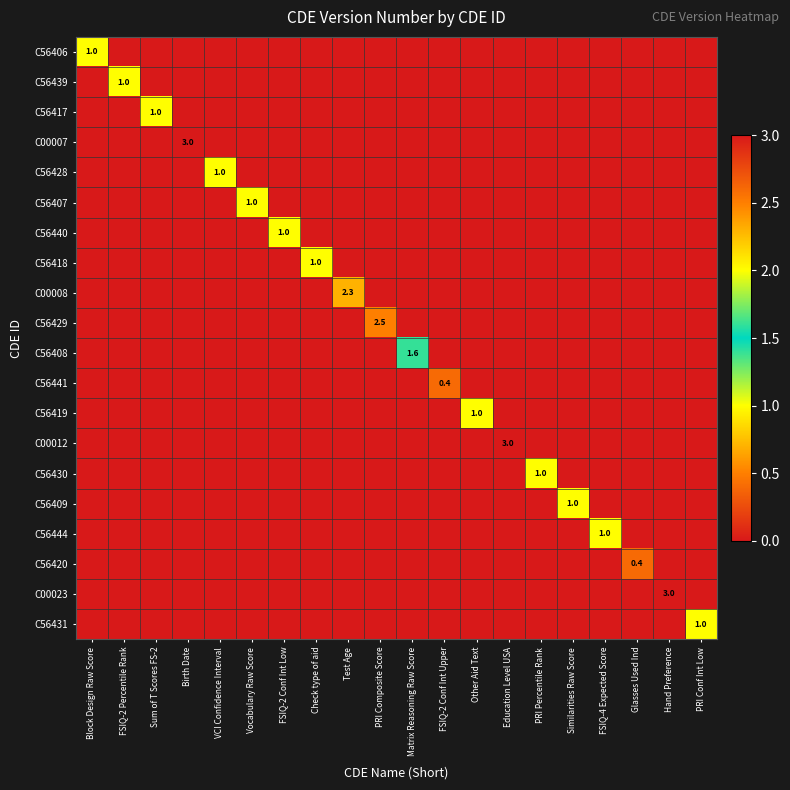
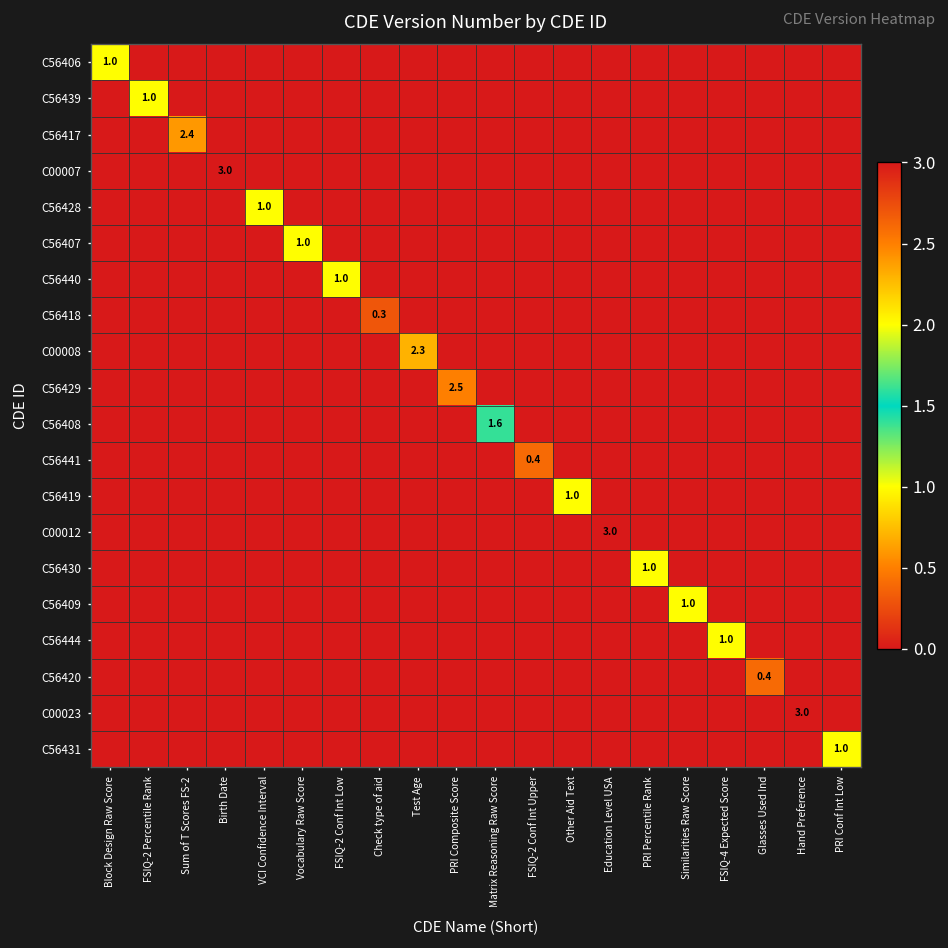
  {
    "C56406": {
      "Block Design Raw Score": 1.0
    },
    "C56439": {
      "FSIQ-2 Percentile Rank": 1.0
    },
    "C56417": {
-     "Sum of T Scores FS-2": 1.0
+     "Sum of T Scores FS-2": 2.4
    },
    "C00007": {
      "Birth Date": 3.0
    },
    "C56428": {
      "VCI Confidence Interval": 1.0
    },
    "C56407": {
      "Vocabulary Raw Score": 1.0
    },
    "C56440": {
      "FSIQ-2 Conf Int Low": 1.0
    },
    "C56418": {
-     "Check type of aid": 1.0
+     "Check type of aid": 0.3
    },
    "C00008": {
      "Test Age": 2.3
    },
    "C56429": {
      "PRI Composite Score": 2.5
    },
    "C56408": {
      "Matrix Reasoning Raw Score": 1.6
    },
    "C56441": {
      "FSIQ-2 Conf Int Upper": 0.4
    },
    "C56419": {
      "Other Aid Text": 1.0
    },
    "C00012": {
      "Education Level USA": 3.0
    },
    "C56430": {
      "PRI Percentile Rank": 1.0
    },
    "C56409": {
      "Similarities Raw Score": 1.0
    },
    "C56444": {
      "FSIQ-4 Expected Score": 1.0
    },
    "C56420": {
      "Glasses Used Ind": 0.4
    },
    "C00023": {
      "Hand Preference": 3.0
    },
    "C56431": {
      "PRI Conf Int Low": 1.0
    }
  }
